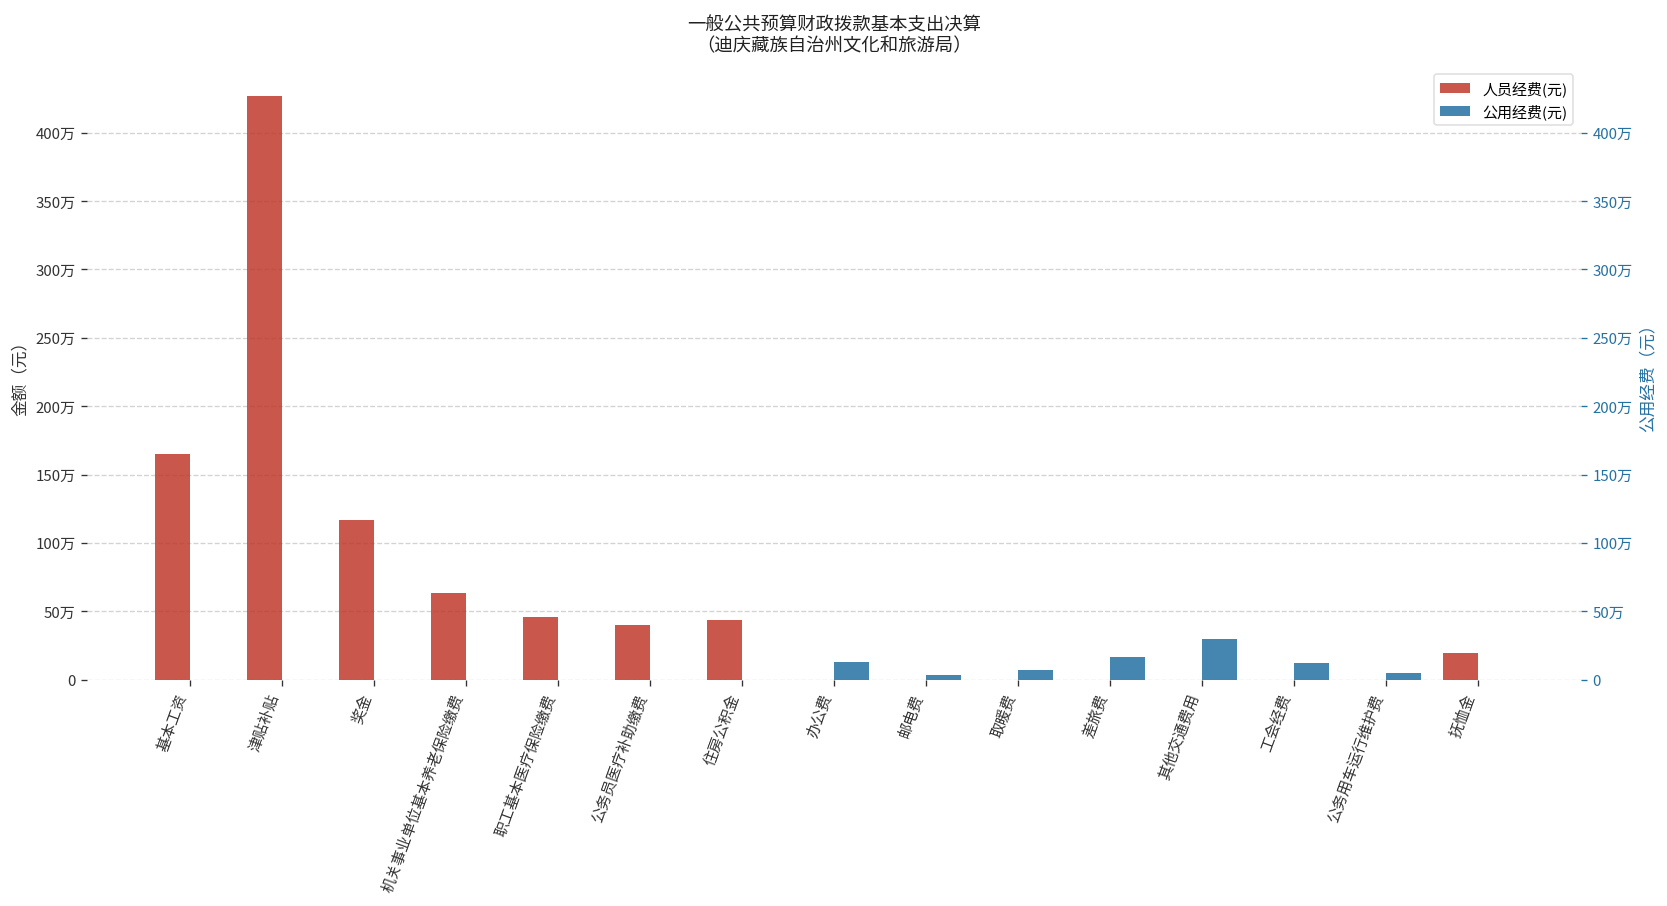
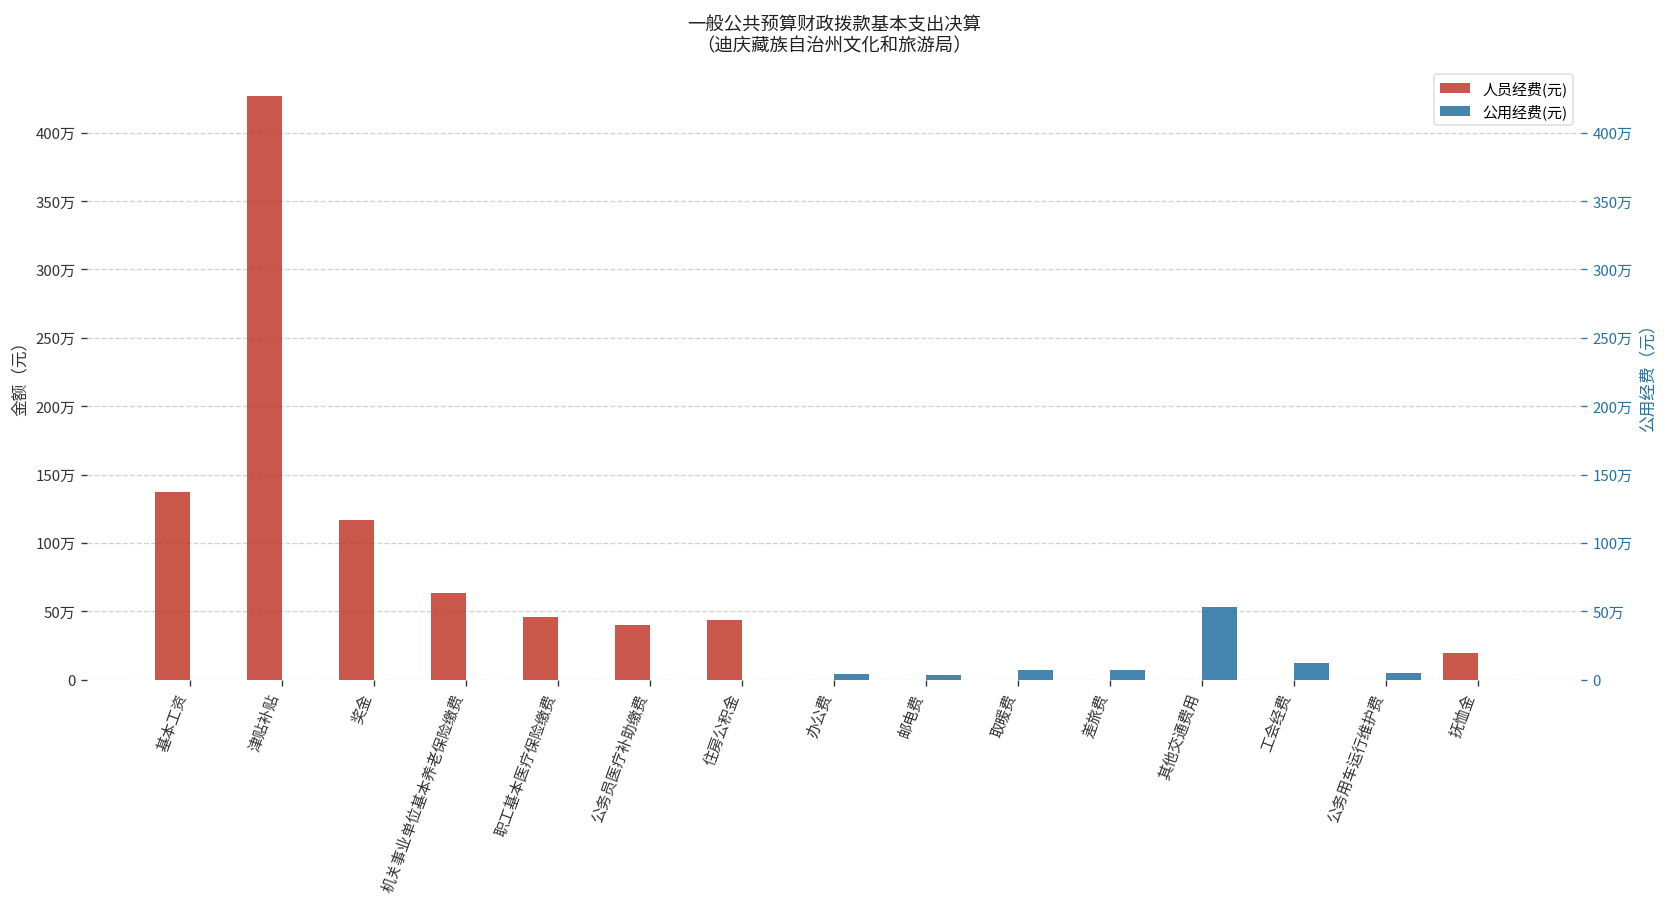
  {
    "人员经费(元)": {
-     "基本工资": "165万",
+     "基本工资": "137万",
      "津贴补贴": "427万",
      "奖金": "117万",
      "机关事业单位基本养老保险缴费": "63万",
      "职工基本医疗保险缴费": "46万",
      "公务员医疗补助缴费": "40万",
      "住房公积金": "44万",
      "办公费": "0万",
      "邮电费": "0万",
      "取暖费": "0万",
      "差旅费": "0万",
      "其他交通费用": "0万",
      "工会经费": "0万",
      "公务用车运行维护费": "0万",
      "抚恤金": "20万"
    },
    "公用经费(元)": {
      "基本工资": "0万",
      "津贴补贴": "0万",
      "奖金": "0万",
      "机关事业单位基本养老保险缴费": "0万",
      "职工基本医疗保险缴费": "0万",
      "公务员医疗补助缴费": "0万",
      "住房公积金": "0万",
-     "办公费": "13万",
+     "办公费": "4万",
      "邮电费": "3万",
      "取暖费": "7万",
-     "差旅费": "17万",
-     "其他交通费用": "30万",
+     "差旅费": "7万",
+     "其他交通费用": "53万",
      "工会经费": "12万",
      "公务用车运行维护费": "5万",
      "抚恤金": "0万"
    }
  }
